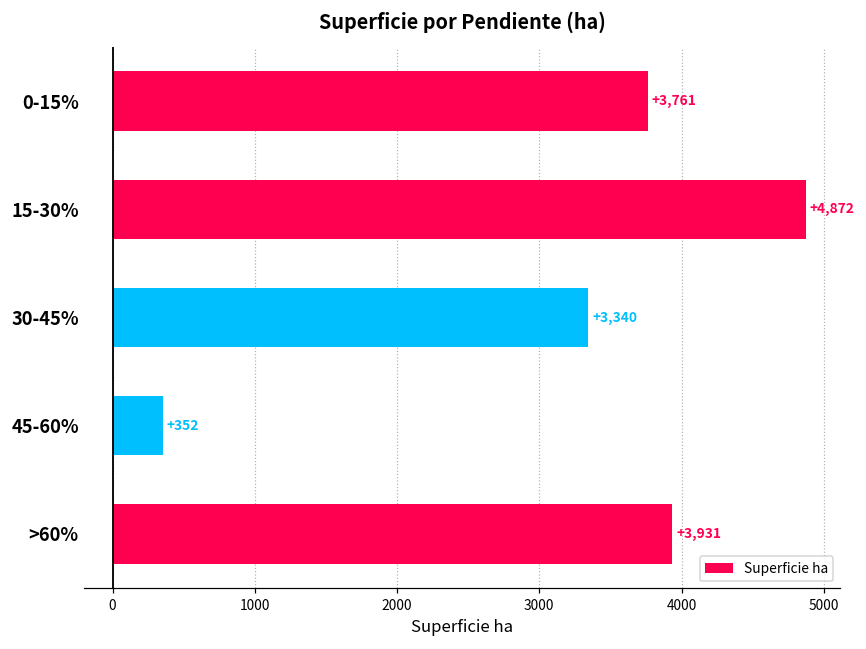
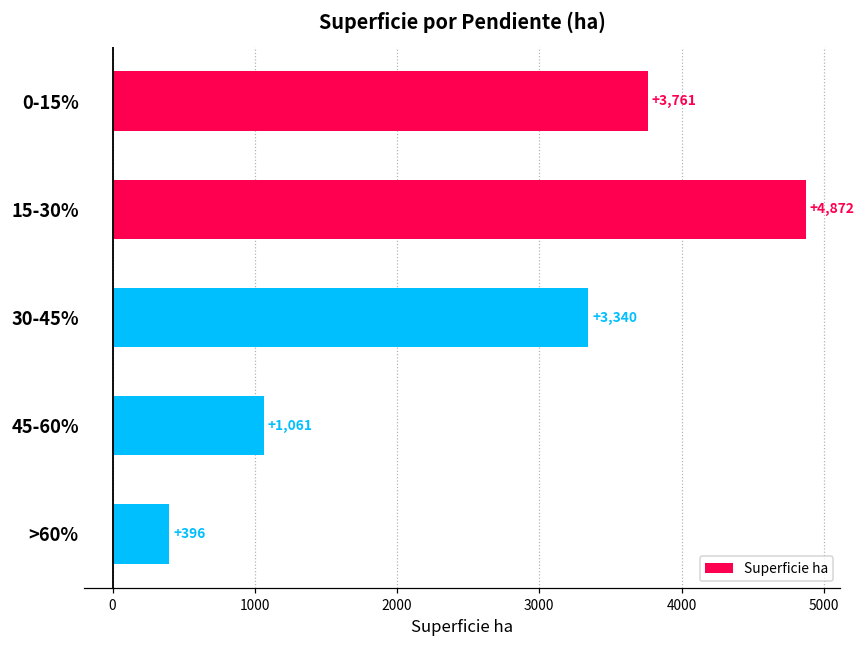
  {
    "0-15%": "+3,761",
    "15-30%": "+4,872",
    "30-45%": "+3,340",
-   "45-60%": "+352",
-   ">60%": "+3,931"
+   "45-60%": "+1,061",
+   ">60%": "+396"
  }
